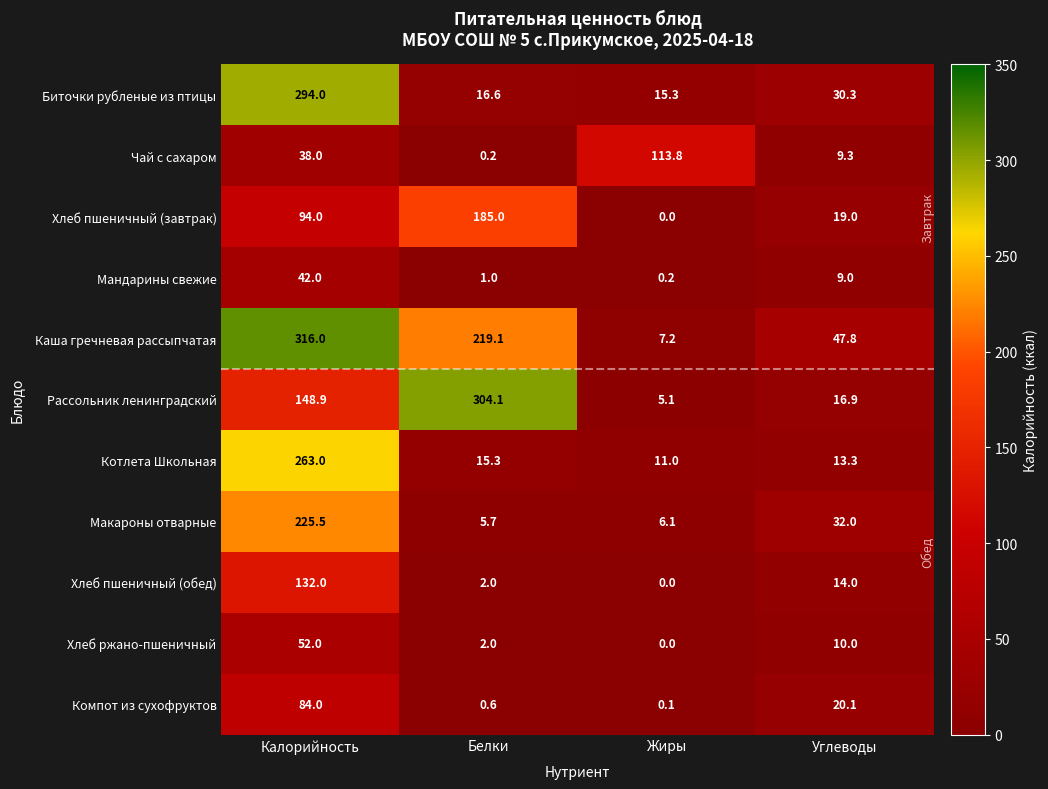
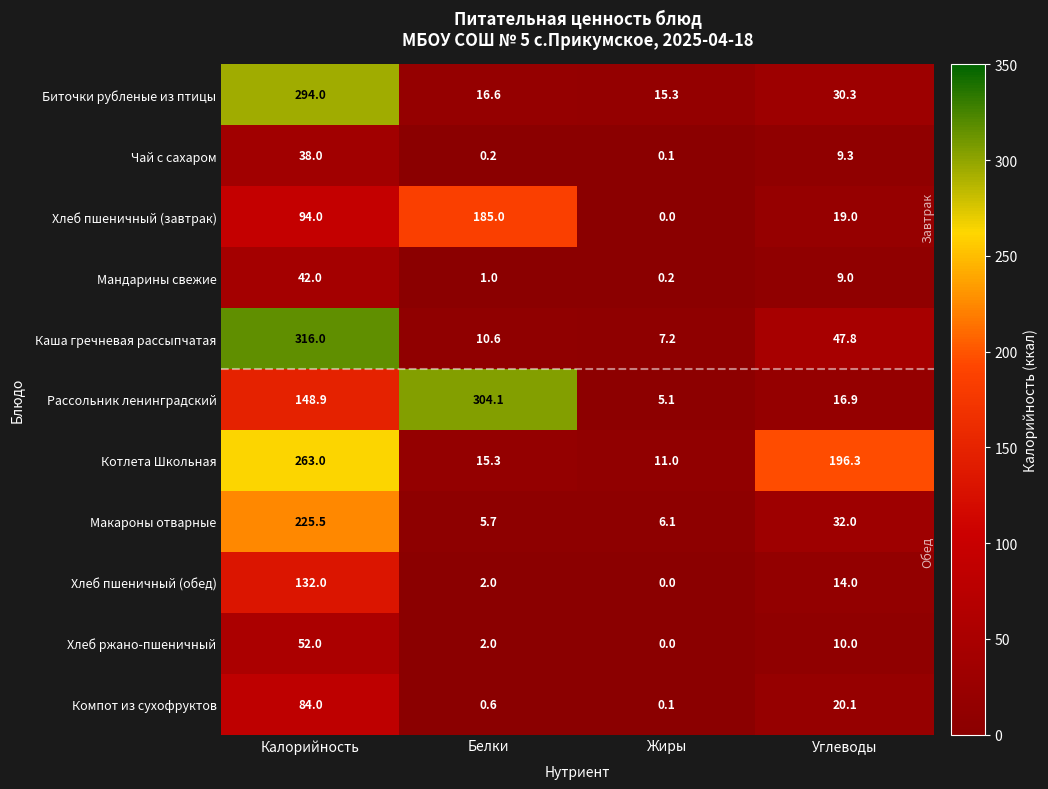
  {
    "Биточки рубленые из птицы": {
      "Калорийность": 294.0,
      "Белки": 16.6,
      "Жиры": 15.3,
      "Углеводы": 30.3
    },
    "Чай с сахаром": {
      "Калорийность": 38.0,
      "Белки": 0.2,
-     "Жиры": 113.8,
+     "Жиры": 0.1,
      "Углеводы": 9.3
    },
    "Хлеб пшеничный (завтрак)": {
      "Калорийность": 94.0,
      "Белки": 185.0,
      "Жиры": 0.0
    },
    "Мандарины свежие": {
      "Калорийность": 42.0,
      "Белки": 1.0,
      "Жиры": 0.2,
      "Углеводы": 9.0
    },
    "Каша гречневая рассыпчатая": {
      "Калорийность": 316.0,
-     "Белки": 219.1,
+     "Белки": 10.6,
      "Жиры": 7.2,
      "Углеводы": 47.8
    },
    "Рассольник ленинградский": {
      "Калорийность": 148.9,
      "Белки": 304.1,
      "Жиры": 5.1,
      "Углеводы": 16.9
    },
    "Котлета Школьная": {
      "Калорийность": 263.0,
      "Белки": 15.3,
      "Жиры": 11.0,
-     "Углеводы": 13.3
+     "Углеводы": 196.3
    },
    "Макароны отварные": {
      "Калорийность": 225.5,
      "Белки": 5.7,
      "Жиры": 6.1
    },
    "Хлеб пшеничный (обед)": {
      "Калорийность": 132.0,
      "Белки": 2.0,
      "Жиры": 0.0,
      "Углеводы": 14.0
    },
    "Хлеб ржано-пшеничный": {
      "Калорийность": 52.0,
      "Белки": 2.0,
      "Жиры": 0.0,
      "Углеводы": 10.0
    },
    "Компот из сухофруктов": {
      "Калорийность": 84.0,
      "Белки": 0.6,
      "Жиры": 0.1,
      "Углеводы": 20.1
    }
  }
